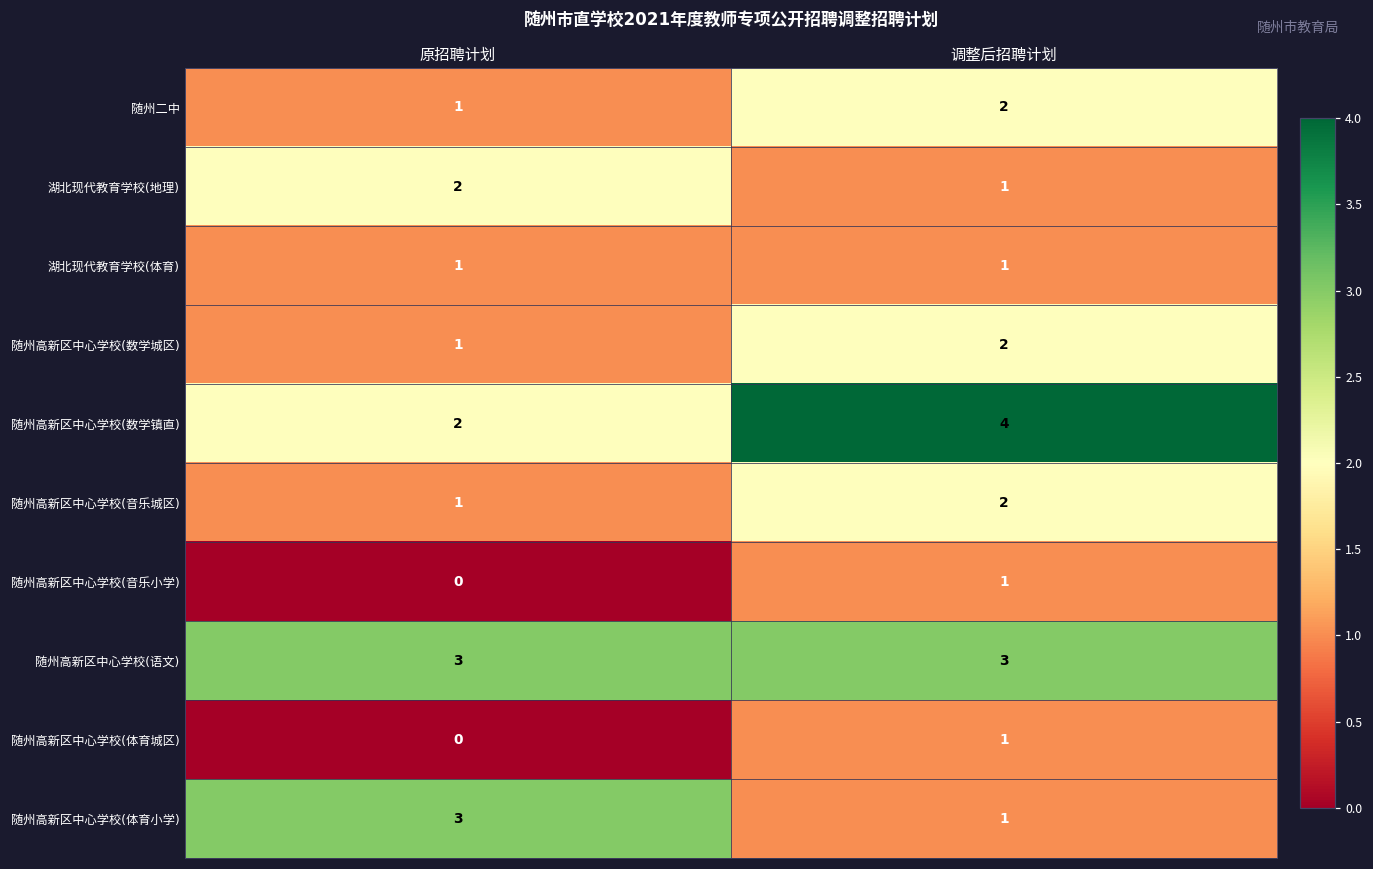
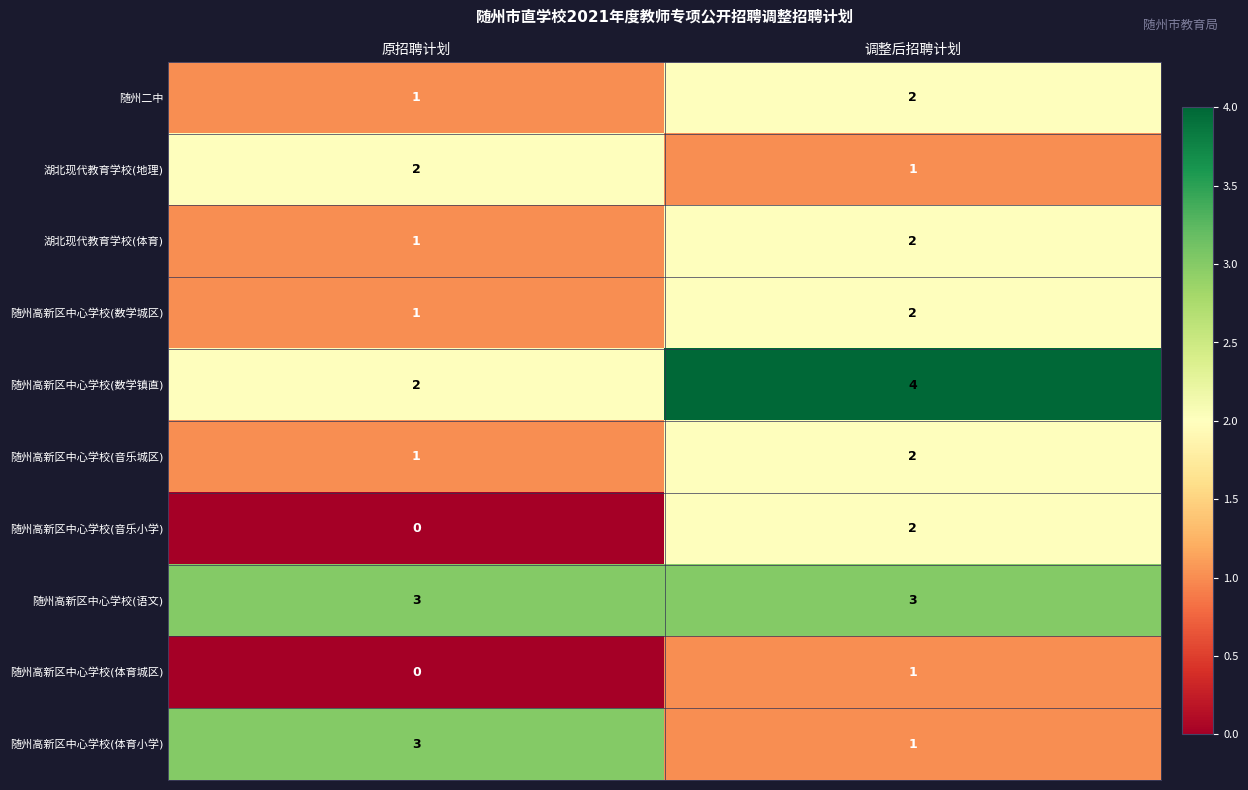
  {
    "随州二中": {
      "原招聘计划": 1,
      "调整后招聘计划": 2
    },
    "湖北现代教育学校(地理)": {
      "原招聘计划": 2,
      "调整后招聘计划": 1
    },
    "湖北现代教育学校(体育)": {
      "原招聘计划": 1,
-     "调整后招聘计划": 1
+     "调整后招聘计划": 2
    },
    "随州高新区中心学校(数学城区)": {
      "原招聘计划": 1,
      "调整后招聘计划": 2
    },
    "随州高新区中心学校(数学镇直)": {
      "原招聘计划": 2,
      "调整后招聘计划": 4
    },
    "随州高新区中心学校(音乐城区)": {
      "原招聘计划": 1,
      "调整后招聘计划": 2
    },
    "随州高新区中心学校(音乐小学)": {
      "原招聘计划": 0,
-     "调整后招聘计划": 1
+     "调整后招聘计划": 2
    },
    "随州高新区中心学校(语文)": {
      "原招聘计划": 3,
      "调整后招聘计划": 3
    },
    "随州高新区中心学校(体育城区)": {
      "原招聘计划": 0,
      "调整后招聘计划": 1
    },
    "随州高新区中心学校(体育小学)": {
      "原招聘计划": 3,
      "调整后招聘计划": 1
    }
  }
